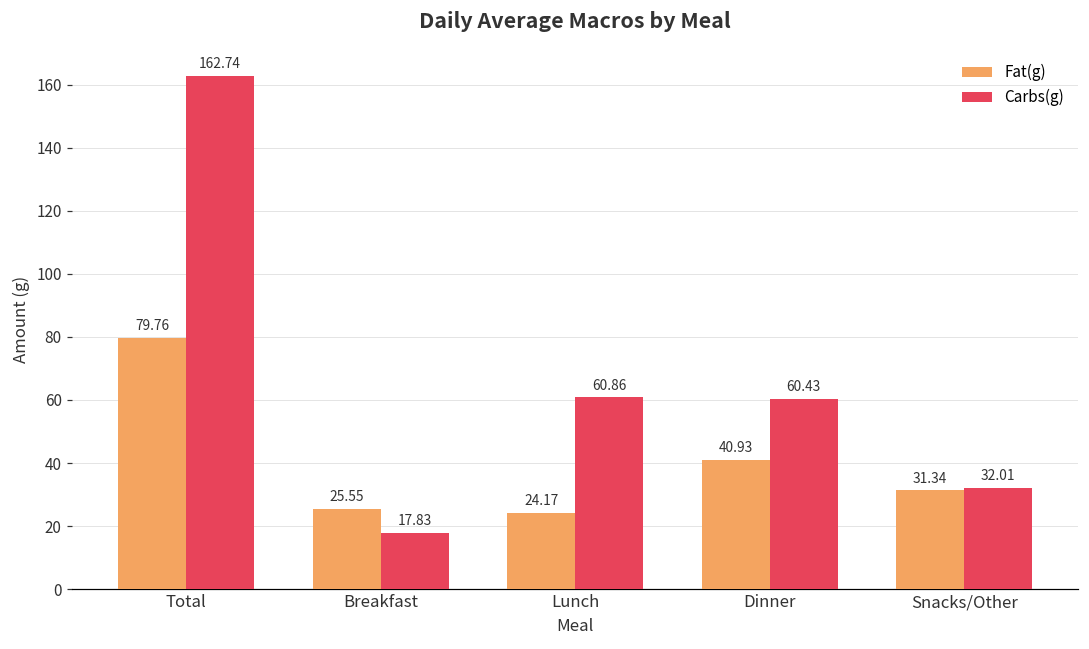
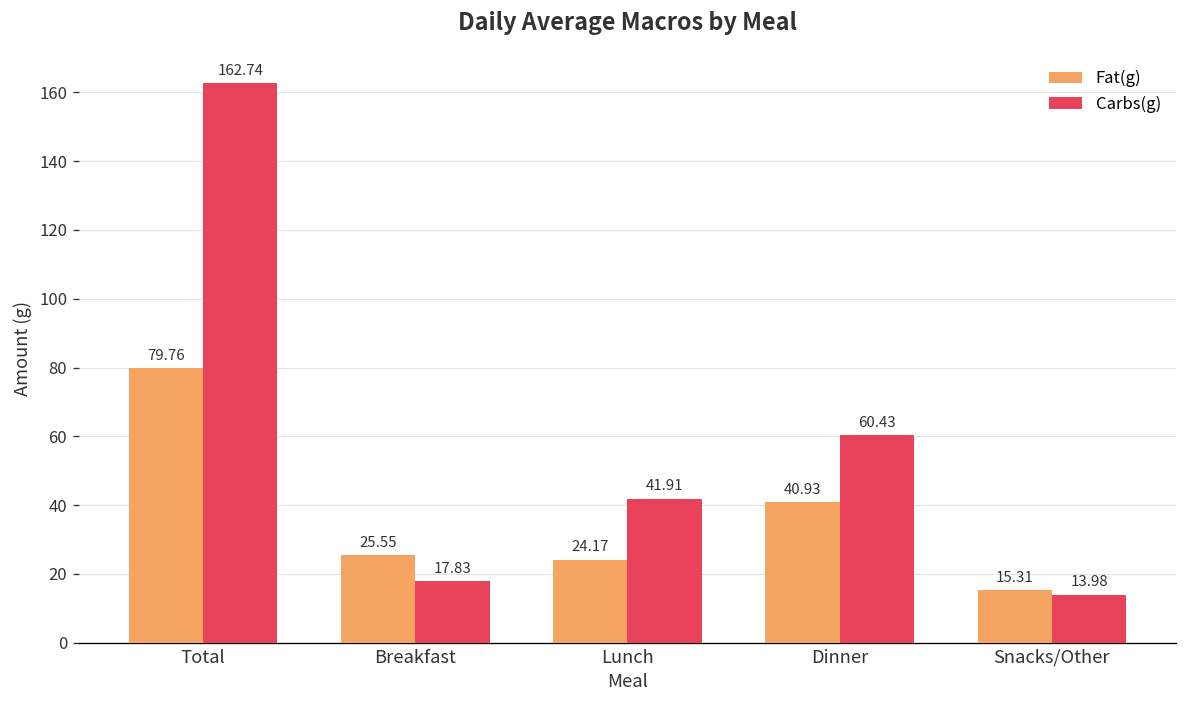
  {
    "Fat(g)": {
      "Total": 79.76,
      "Breakfast": 25.55,
      "Lunch": 24.17,
      "Dinner": 40.93,
-     "Snacks/Other": 31.34
+     "Snacks/Other": 15.31
    },
    "Carbs(g)": {
      "Total": 162.74,
      "Breakfast": 17.83,
-     "Lunch": 60.86,
+     "Lunch": 41.91,
      "Dinner": 60.43,
-     "Snacks/Other": 32.01
+     "Snacks/Other": 13.98
    }
  }
